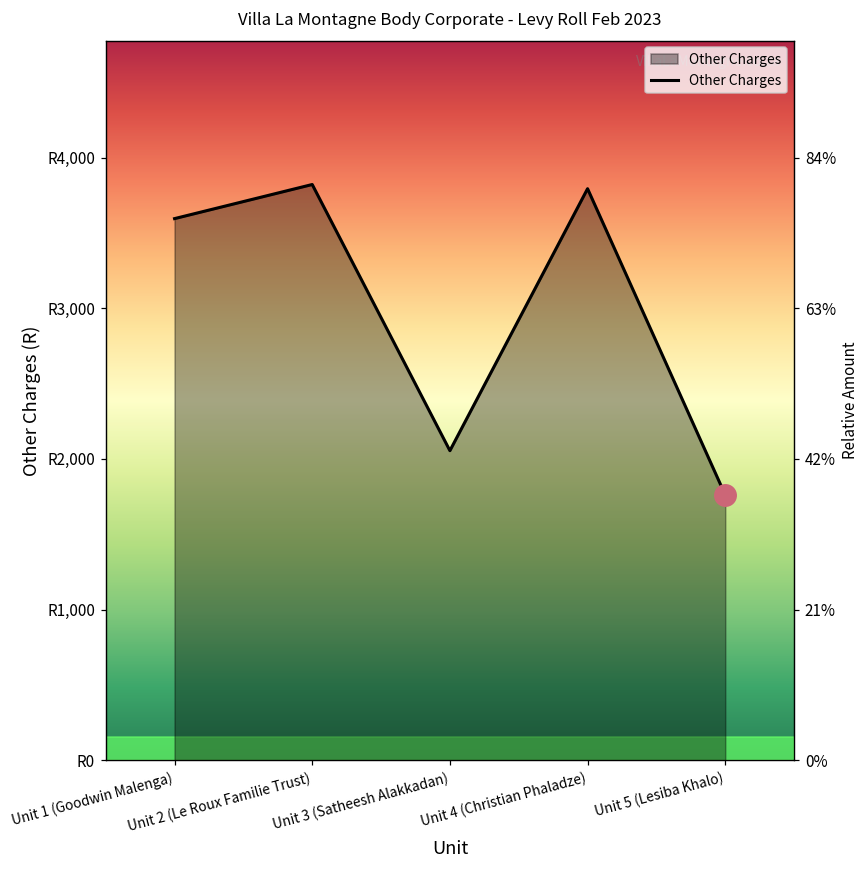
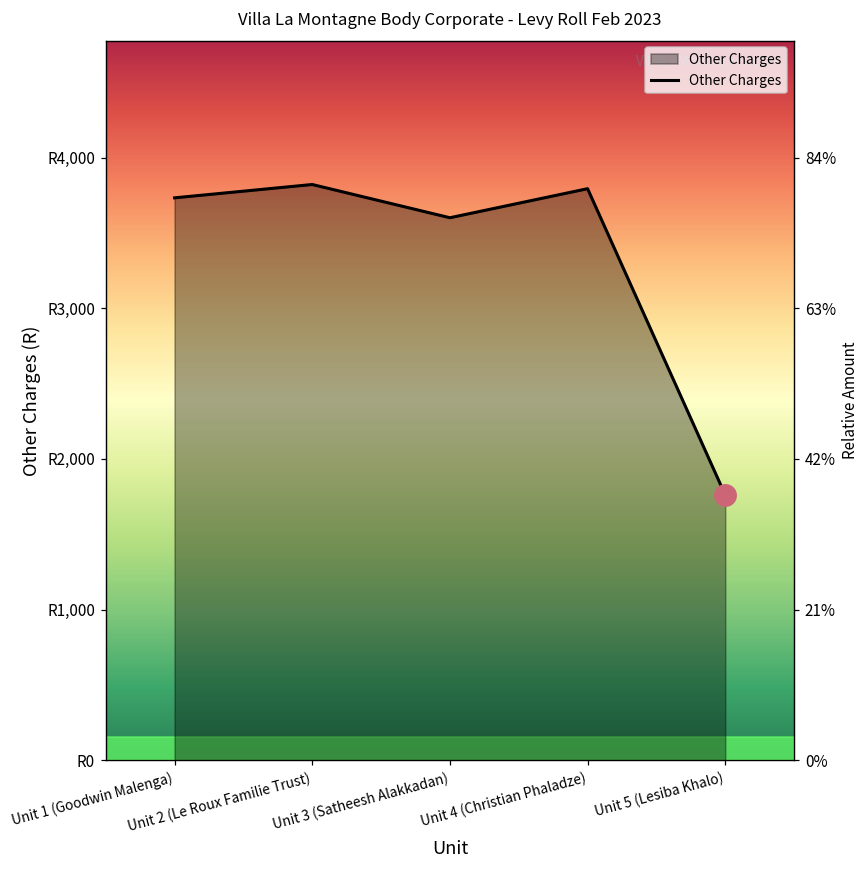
  {
    "Other Charges": {
-     "Unit 1 (Goodwin Malenga)": "R3,600",
+     "Unit 1 (Goodwin Malenga)": "R3,730",
      "Unit 2 (Le Roux Familie Trust)": "R3,820",
-     "Unit 3 (Satheesh Alakkadan)": "R2,050",
+     "Unit 3 (Satheesh Alakkadan)": "R3,600",
      "Unit 4 (Christian Phaladze)": "R3,790"
    }
  }
